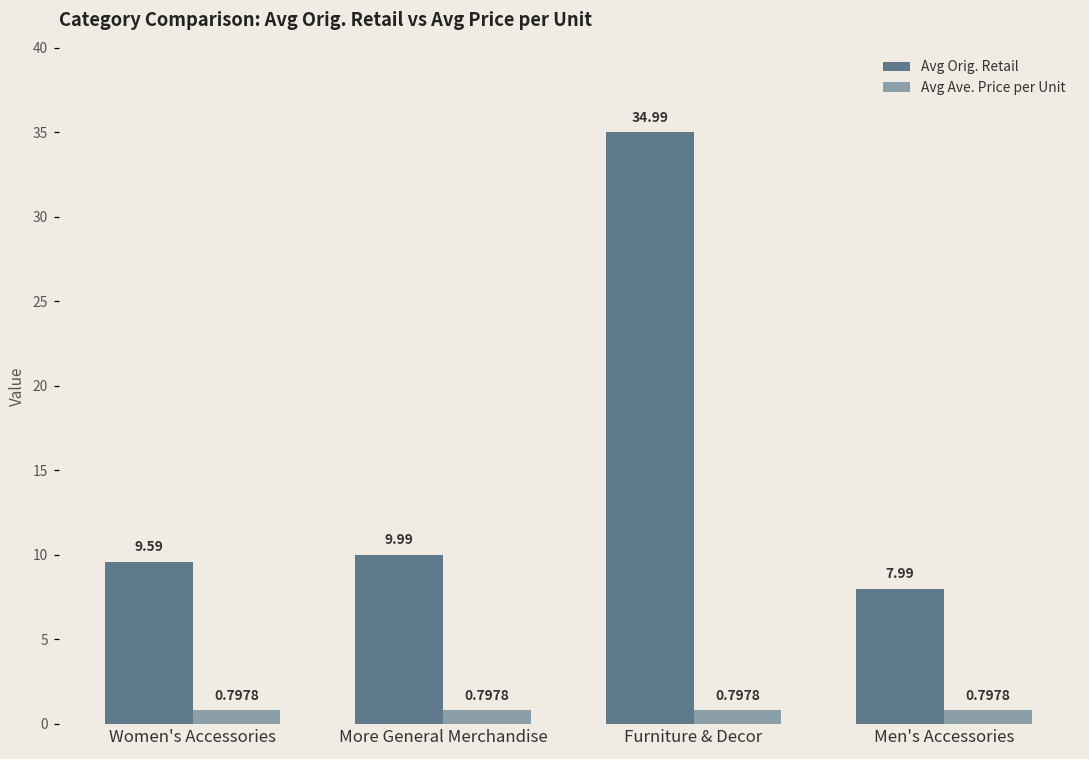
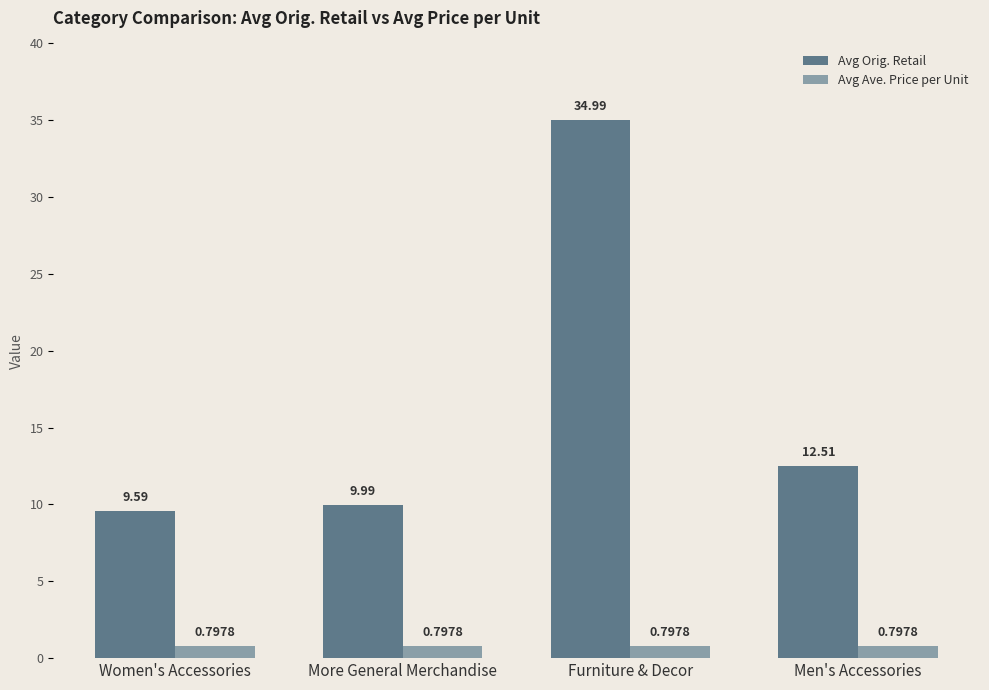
  {
    "Avg Orig. Retail": {
      "Women's Accessories": 9.59,
      "More General Merchandise": 9.99,
      "Furniture & Decor": 34.99,
-     "Men's Accessories": 7.99
+     "Men's Accessories": 12.51
    },
    "Avg Ave. Price per Unit": {
      "Women's Accessories": 0.7978,
      "More General Merchandise": 0.7978,
      "Furniture & Decor": 0.7978,
      "Men's Accessories": 0.7978
    }
  }
